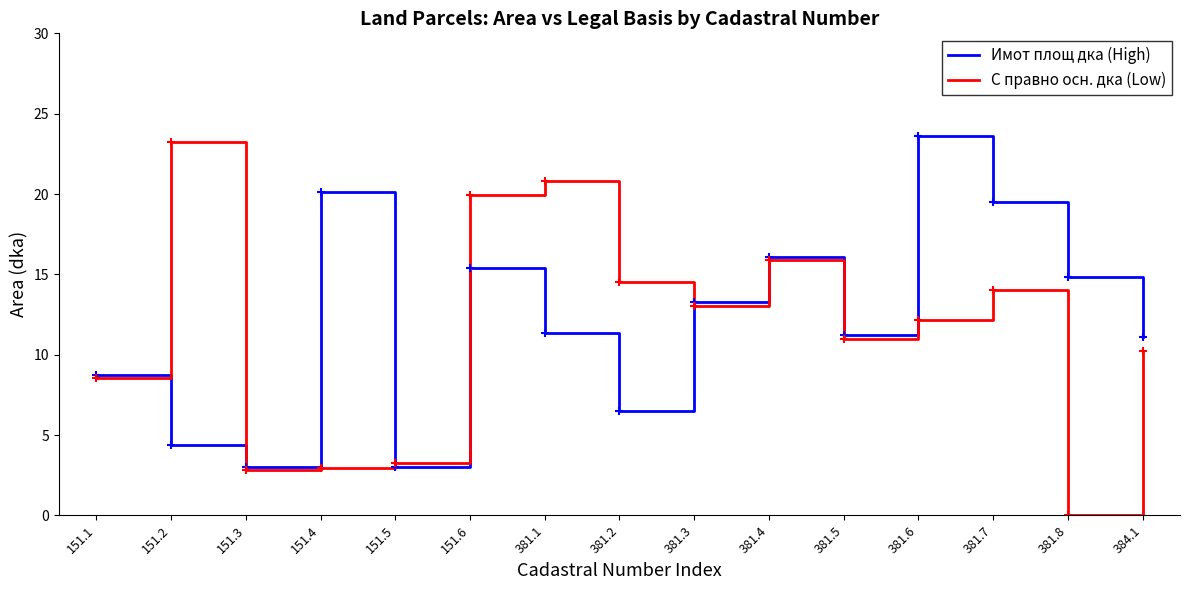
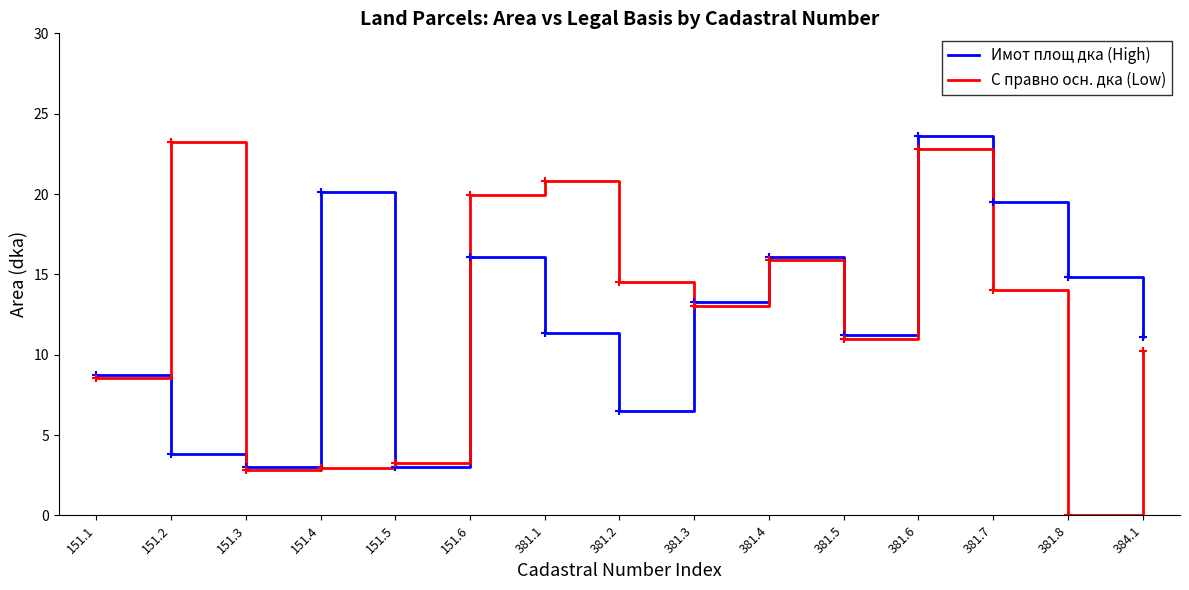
  {
    "Имот площ дка (High)": {
-     "151.2": 4.4,
+     "151.2": 3.8,
      "151.3": 3.0,
      "151.4": 20.1,
      "151.5": 3.0,
-     "151.6": 15.4,
+     "151.6": 16.1,
      "381.1": 11.3,
      "381.2": 6.5,
      "381.3": 13.3,
      "381.4": 16.1,
      "381.5": 11.2,
      "381.6": 23.6,
      "381.7": 19.5,
      "381.8": 14.8,
      "384.1": 11.1
    },
    "С правно осн. дка (Low)": {
      "151.2": 23.2,
      "151.3": 2.8,
      "151.4": 3.0,
      "151.5": 3.3,
      "151.6": 19.9,
      "381.1": 20.8,
      "381.2": 14.5,
      "381.3": 13.1,
      "381.4": 15.9,
      "381.5": 11.0,
-     "381.6": 12.1,
+     "381.6": 22.8,
      "381.7": 14.0,
      "381.8": 0.0,
      "384.1": 10.2
    }
  }
